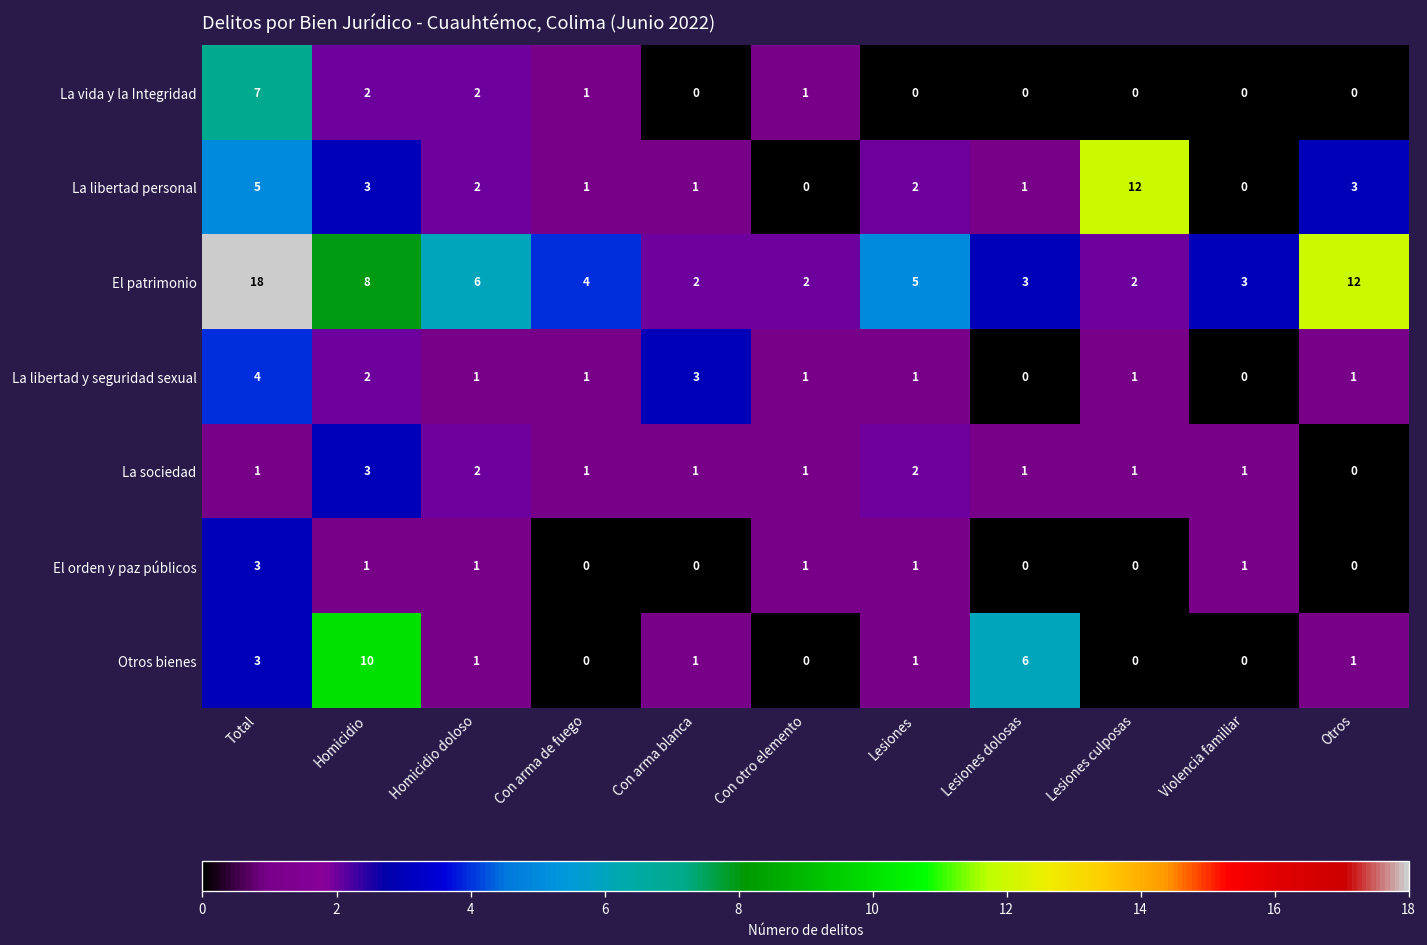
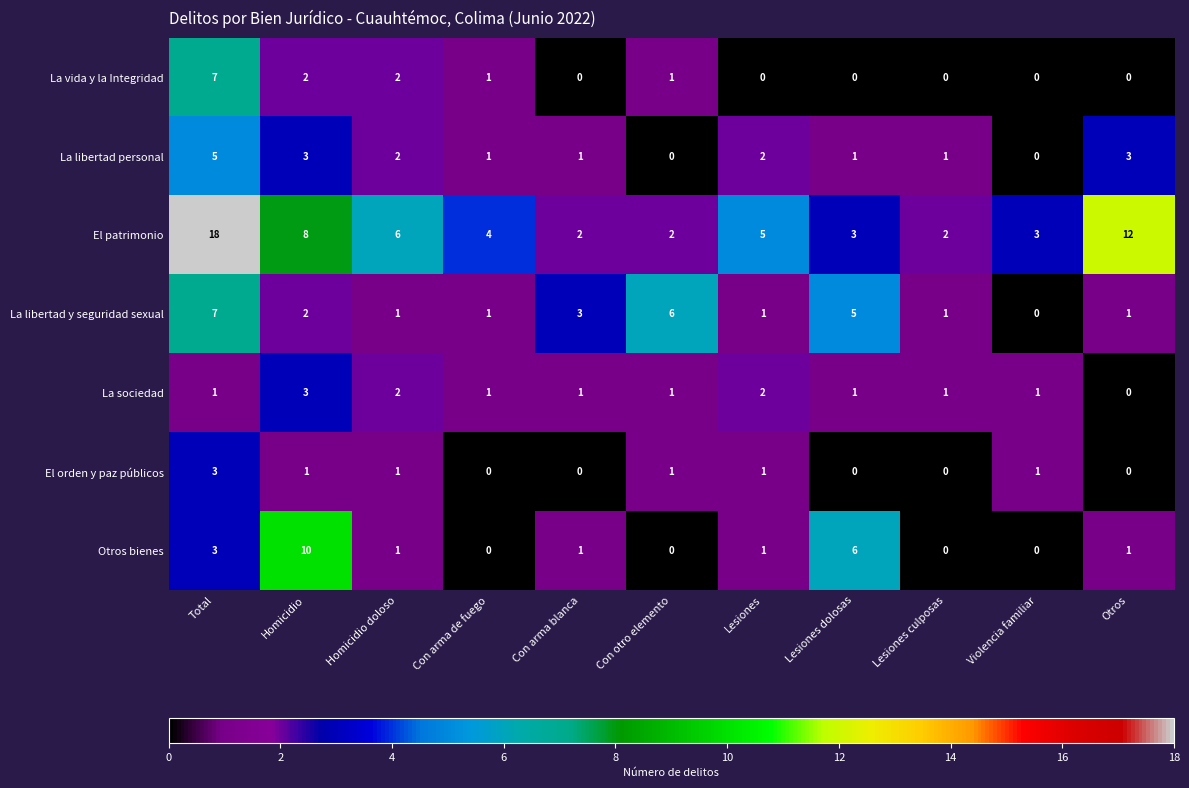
  {
    "La vida y la Integridad": {
      "Total": 7,
      "Homicidio": 2,
      "Homicidio doloso": 2,
      "Con arma de fuego": 1,
      "Con arma blanca": 0,
      "Con otro elemento": 1,
      "Lesiones": 0,
      "Lesiones dolosas": 0,
      "Lesiones culposas": 0,
      "Violencia familiar": 0,
      "Otros": 0
    },
    "La libertad personal": {
      "Total": 5,
      "Homicidio": 3,
      "Homicidio doloso": 2,
      "Con arma de fuego": 1,
      "Con arma blanca": 1,
      "Con otro elemento": 0,
      "Lesiones": 2,
      "Lesiones dolosas": 1,
-     "Lesiones culposas": 12,
+     "Lesiones culposas": 1,
      "Violencia familiar": 0,
      "Otros": 3
    },
    "El patrimonio": {
      "Total": 18,
      "Homicidio": 8,
      "Homicidio doloso": 6,
      "Con arma de fuego": 4,
      "Con arma blanca": 2,
      "Con otro elemento": 2,
      "Lesiones": 5,
      "Lesiones dolosas": 3,
      "Lesiones culposas": 2,
      "Violencia familiar": 3,
      "Otros": 12
    },
    "La libertad y seguridad sexual": {
-     "Total": 4,
+     "Total": 7,
      "Homicidio": 2,
      "Homicidio doloso": 1,
      "Con arma de fuego": 1,
      "Con arma blanca": 3,
-     "Con otro elemento": 1,
+     "Con otro elemento": 6,
      "Lesiones": 1,
-     "Lesiones dolosas": 0,
+     "Lesiones dolosas": 5,
      "Lesiones culposas": 1,
      "Violencia familiar": 0,
      "Otros": 1
    },
    "La sociedad": {
      "Total": 1,
      "Homicidio": 3,
      "Homicidio doloso": 2,
      "Con arma de fuego": 1,
      "Con arma blanca": 1,
      "Con otro elemento": 1,
      "Lesiones": 2,
      "Lesiones dolosas": 1,
      "Lesiones culposas": 1,
      "Violencia familiar": 1,
      "Otros": 0
    },
    "El orden y paz públicos": {
      "Total": 3,
      "Homicidio": 1,
      "Homicidio doloso": 1,
      "Con arma de fuego": 0,
      "Con arma blanca": 0,
      "Con otro elemento": 1,
      "Lesiones": 1,
      "Lesiones dolosas": 0,
      "Lesiones culposas": 0,
      "Violencia familiar": 1,
      "Otros": 0
    },
    "Otros bienes": {
      "Total": 3,
      "Homicidio": 10,
      "Homicidio doloso": 1,
      "Con arma de fuego": 0,
      "Con arma blanca": 1,
      "Con otro elemento": 0,
      "Lesiones": 1,
      "Lesiones dolosas": 6,
      "Lesiones culposas": 0,
      "Violencia familiar": 0,
      "Otros": 1
    }
  }
